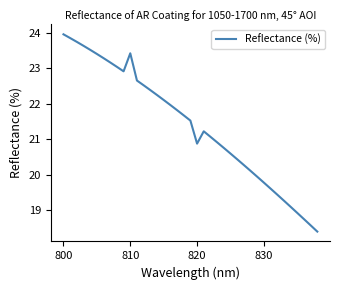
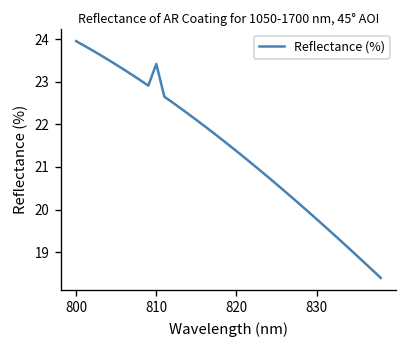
  {
    "800": 24.0,
    "810": 23.4,
-   "820": 20.9,
+   "820": 21.4,
    "830": 19.8
  }
